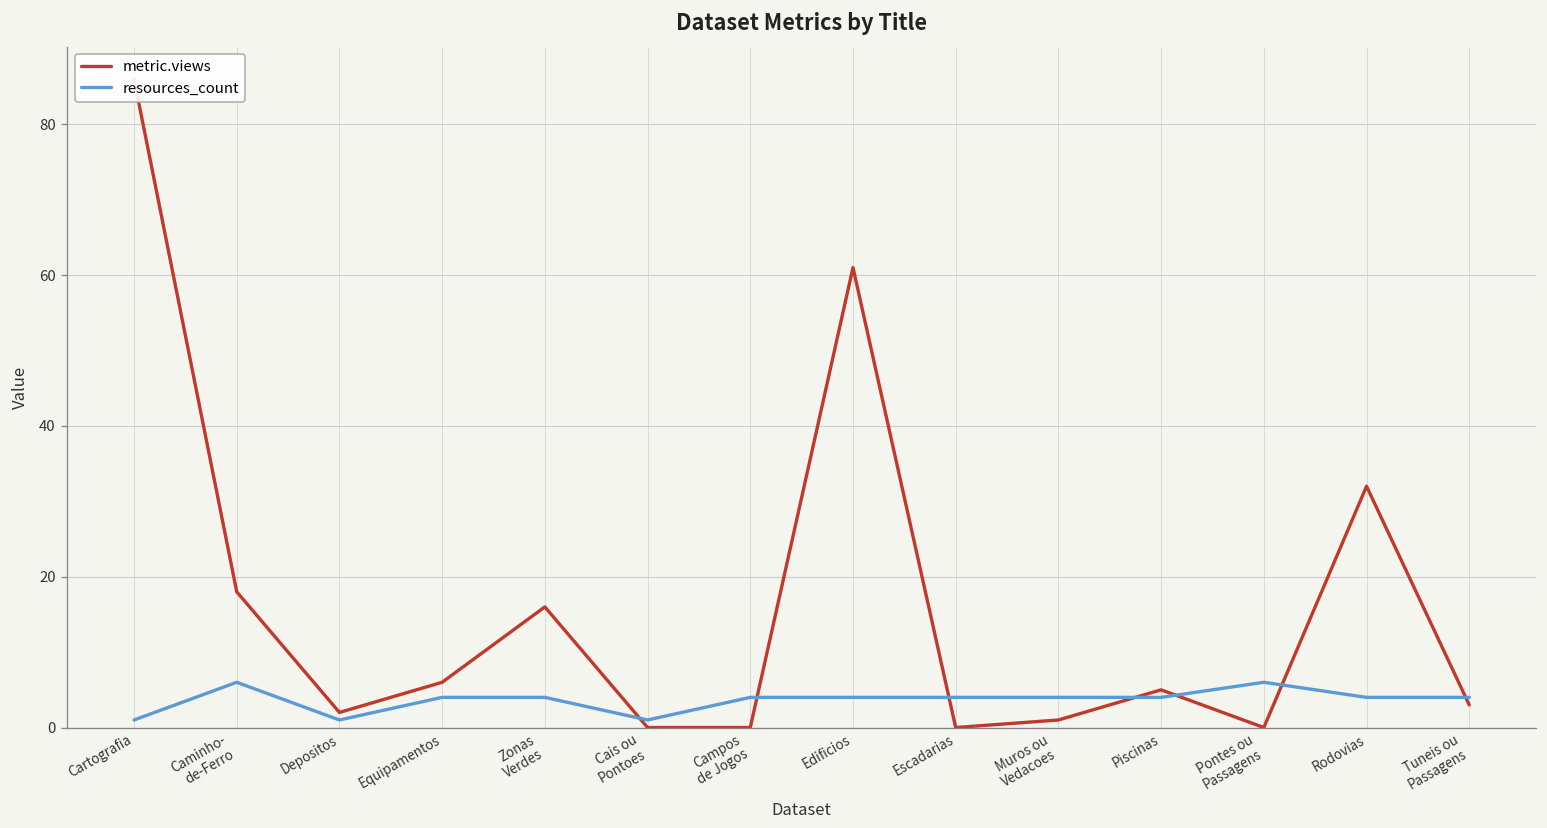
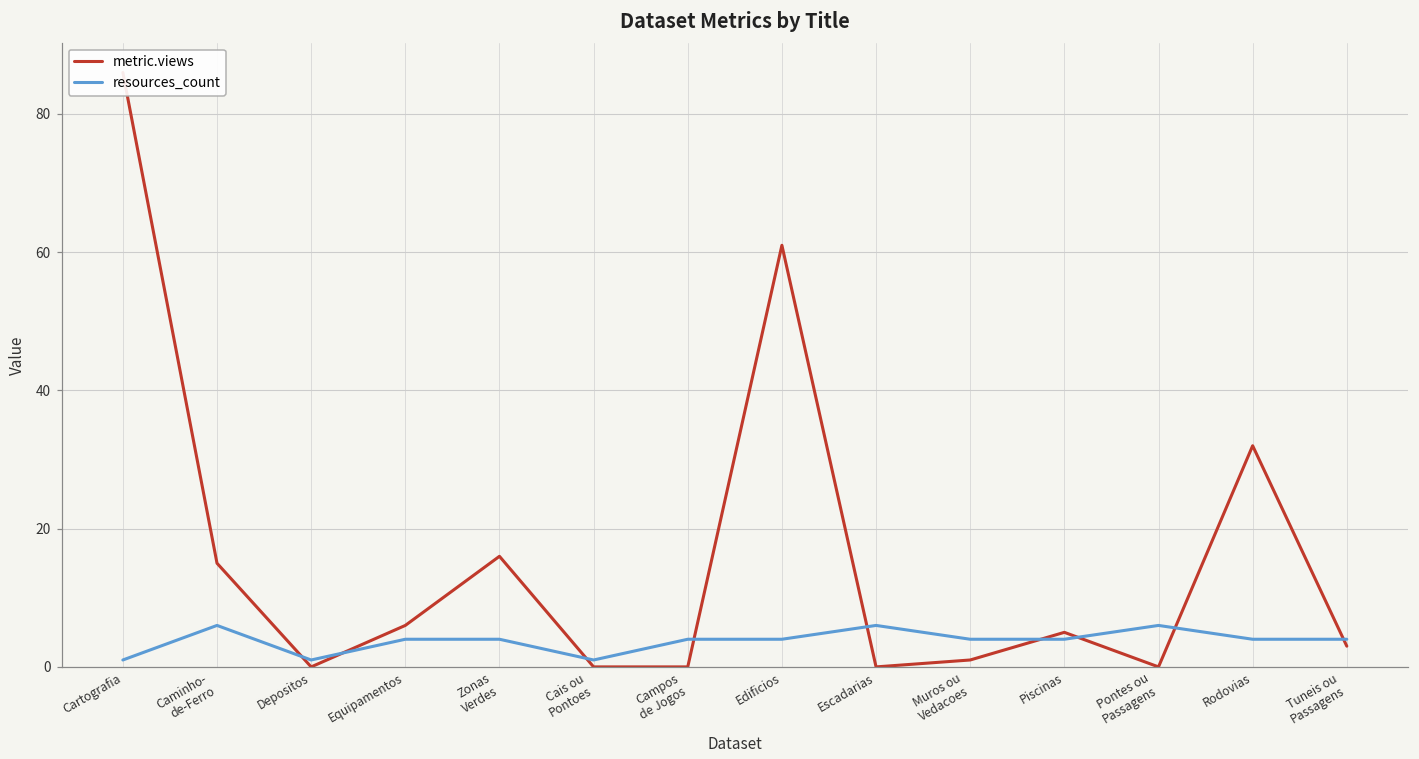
  {
    "metric.views": {
-     "Caminho- de-Ferro": 18,
-     "Depositos": 2,
+     "Caminho- de-Ferro": 15,
+     "Depositos": 0,
      "Equipamentos": 6,
      "Zonas Verdes": 16,
      "Cais ou Pontoes": 0,
      "Campos de Jogos": 0,
      "Edificios": 61,
      "Escadarias": 0,
      "Muros ou Vedacoes": 1,
      "Piscinas": 5,
      "Pontes ou Passagens": 0,
      "Rodovias": 32,
      "Tuneis ou Passagens": 3
    },
    "resources_count": {
      "Cartografia": 1,
      "Caminho- de-Ferro": 6,
      "Depositos": 1,
      "Equipamentos": 4,
      "Zonas Verdes": 4,
      "Cais ou Pontoes": 1,
      "Campos de Jogos": 4,
      "Edificios": 4,
-     "Escadarias": 4,
+     "Escadarias": 6,
      "Muros ou Vedacoes": 4,
      "Piscinas": 4,
      "Pontes ou Passagens": 6,
      "Rodovias": 4,
      "Tuneis ou Passagens": 4
    }
  }
